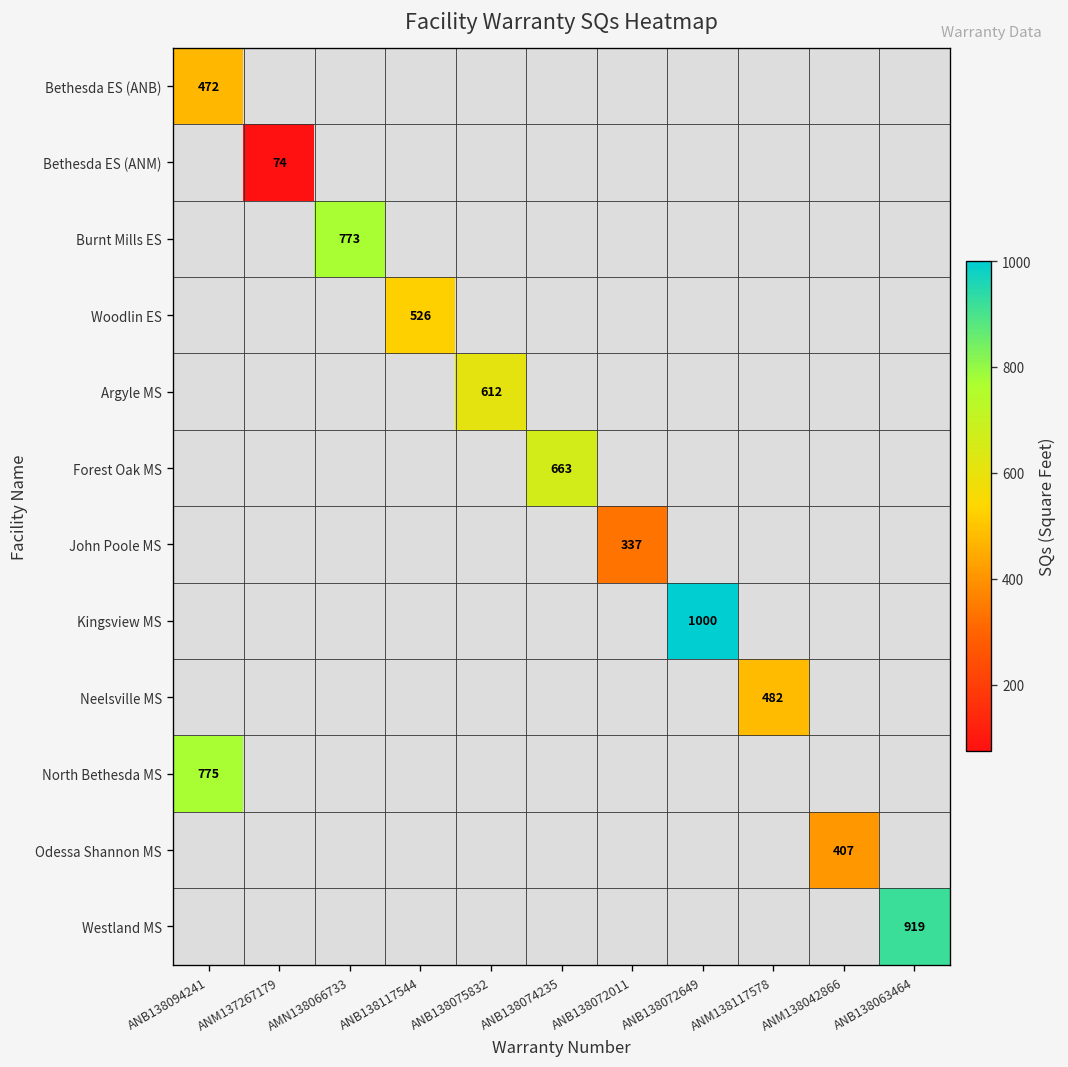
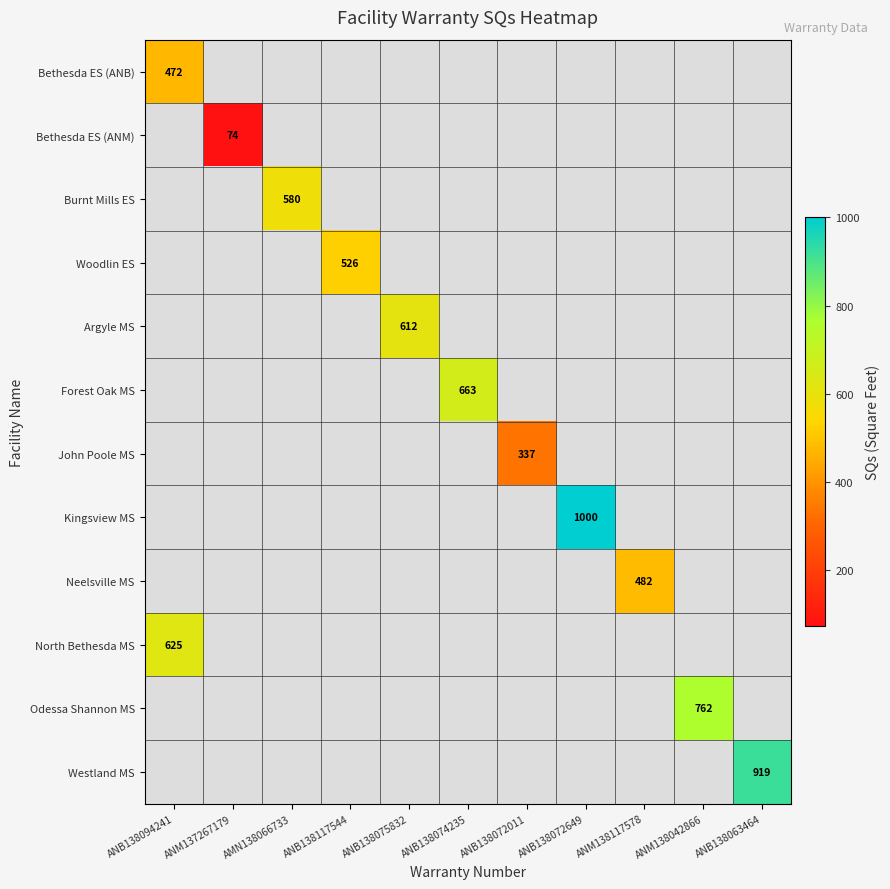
  {
    "Bethesda ES (ANB)": {
      "ANB138094241": 472
    },
    "Bethesda ES (ANM)": {
      "ANM137267179": 74
    },
    "Burnt Mills ES": {
-     "AMN138066733": 773
+     "AMN138066733": 580
    },
    "Woodlin ES": {
      "ANB138117544": 526
    },
    "Argyle MS": {
      "ANB138075832": 612
    },
    "Forest Oak MS": {
      "ANB138074235": 663
    },
    "John Poole MS": {
      "ANB138072011": 337
    },
    "Kingsview MS": {
      "ANB138072649": 1000
    },
    "Neelsville MS": {
      "ANM138117578": 482
    },
    "North Bethesda MS": {
-     "ANB138094241": 775
+     "ANB138094241": 625
    },
    "Odessa Shannon MS": {
-     "ANM138042866": 407
+     "ANM138042866": 762
    },
    "Westland MS": {
      "ANB138063464": 919
    }
  }
